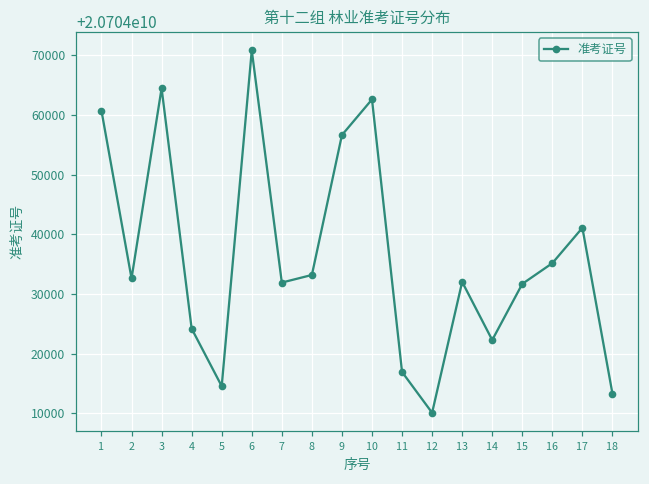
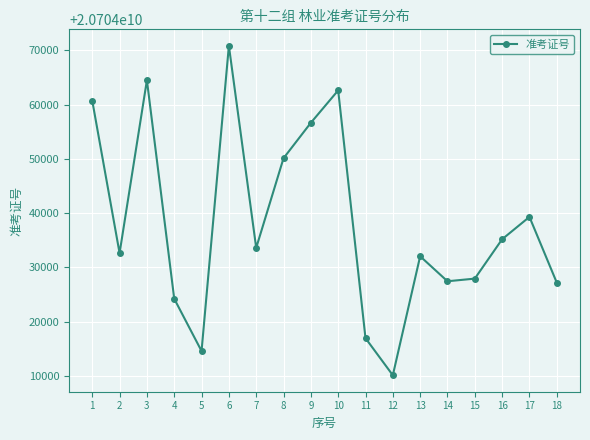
  {
    "1": 20704061000,
    "2": 20704033000,
    "3": 20704064000,
    "4": 20704024000,
    "5": 20704015000,
    "6": 20704071000,
-   "7": 20704032000,
-   "8": 20704033000,
+   "7": 20704034000,
+   "8": 20704050000,
    "9": 20704057000,
    "10": 20704063000,
    "11": 20704017000,
    "12": 20704010000,
    "13": 20704032000,
-   "14": 20704022000,
-   "15": 20704032000,
+   "14": 20704027000,
+   "15": 20704028000,
    "16": 20704035000,
-   "17": 20704041000,
-   "18": 20704013000
+   "17": 20704039000,
+   "18": 20704027000
  }
